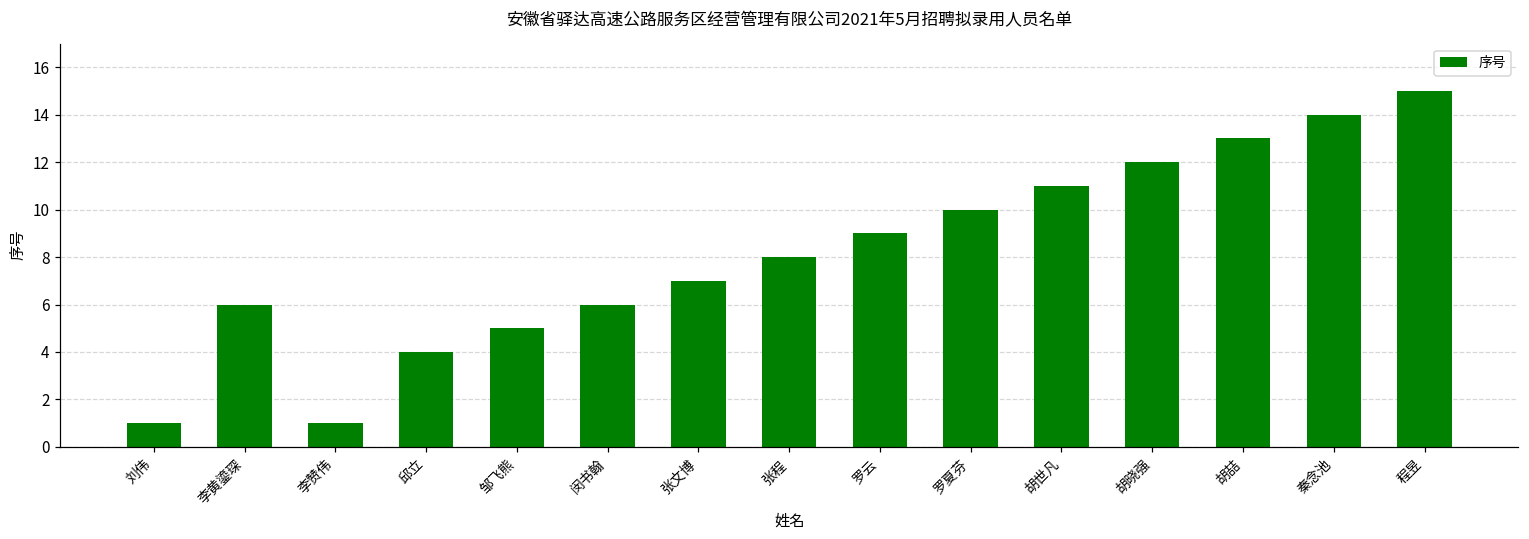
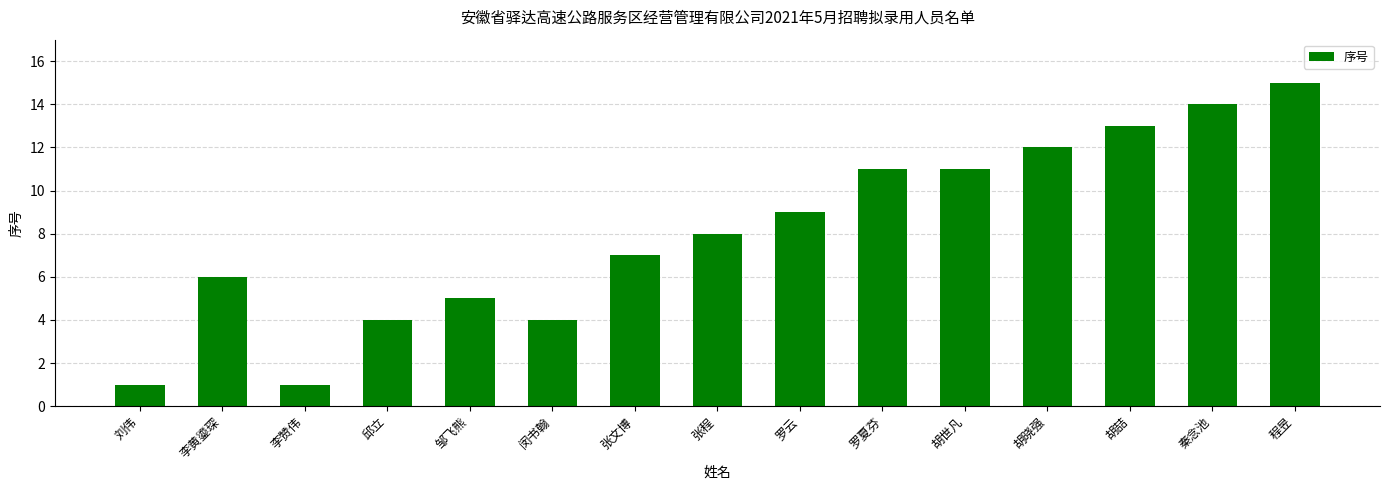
  {
    "刘伟": 1,
    "李黄鎏琛": 6,
    "李赞伟": 1,
    "邱立": 4,
    "邹飞熊": 5,
-   "闵书翰": 6,
+   "闵书翰": 4,
    "张文博": 7,
    "张程": 8,
    "罗云": 9,
-   "罗夏芬": 10,
+   "罗夏芬": 11,
    "胡世凡": 11,
    "胡晓强": 12,
    "胡喆": 13,
    "秦念池": 14,
    "程昱": 15
  }
